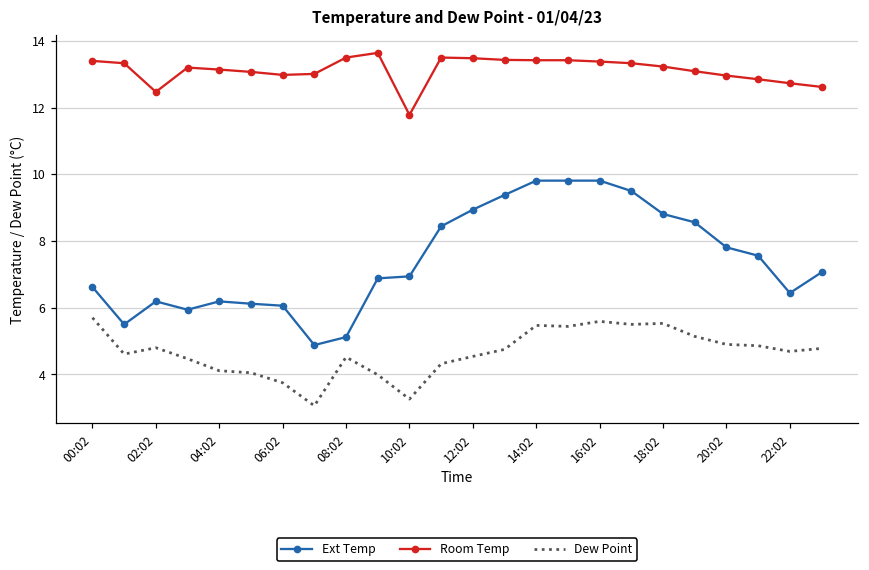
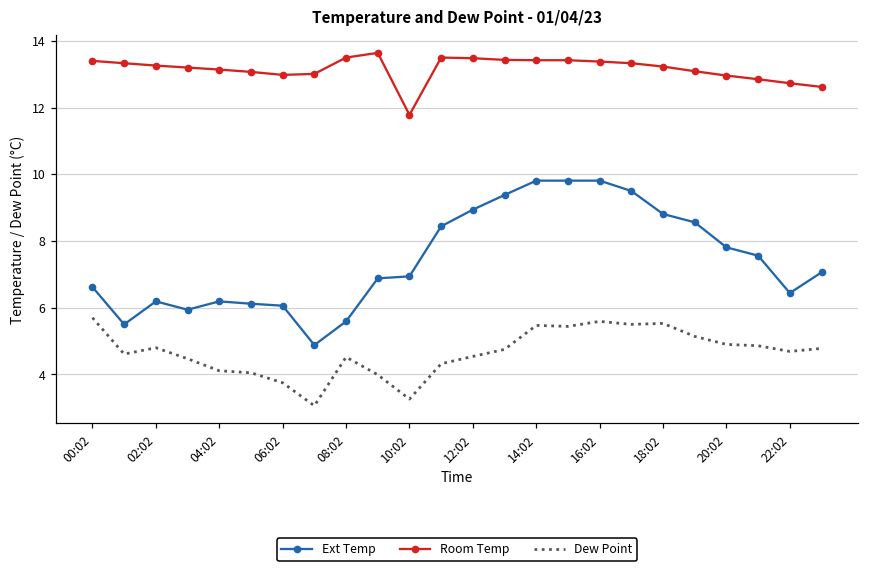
  {
    "Ext Temp": {
      "00:02": 6.6,
      "02:02": 6.2,
      "04:02": 6.2,
      "06:02": 6.1,
-     "08:02": 5.1,
+     "08:02": 5.6,
      "10:02": 6.9,
      "12:02": 8.9,
      "14:02": 9.8,
      "16:02": 9.8,
      "18:02": 8.8,
      "20:02": 7.8,
      "22:02": 6.4
    },
    "Room Temp": {
      "00:02": 13.4,
-     "02:02": 12.5,
+     "02:02": 13.3,
      "04:02": 13.1,
      "06:02": 13.0,
      "08:02": 13.5,
      "10:02": 11.8,
      "12:02": 13.5,
      "14:02": 13.4,
      "16:02": 13.4,
      "18:02": 13.2,
      "20:02": 13.0,
      "22:02": 12.7
    },
    "Dew Point": {
      "00:02": 5.7,
      "02:02": 4.8,
      "04:02": 4.1,
      "06:02": 3.8,
      "08:02": 4.5,
      "10:02": 3.3,
      "12:02": 4.5,
      "14:02": 5.5,
      "16:02": 5.6,
      "18:02": 5.5,
      "20:02": 4.9,
      "22:02": 4.7
    }
  }
